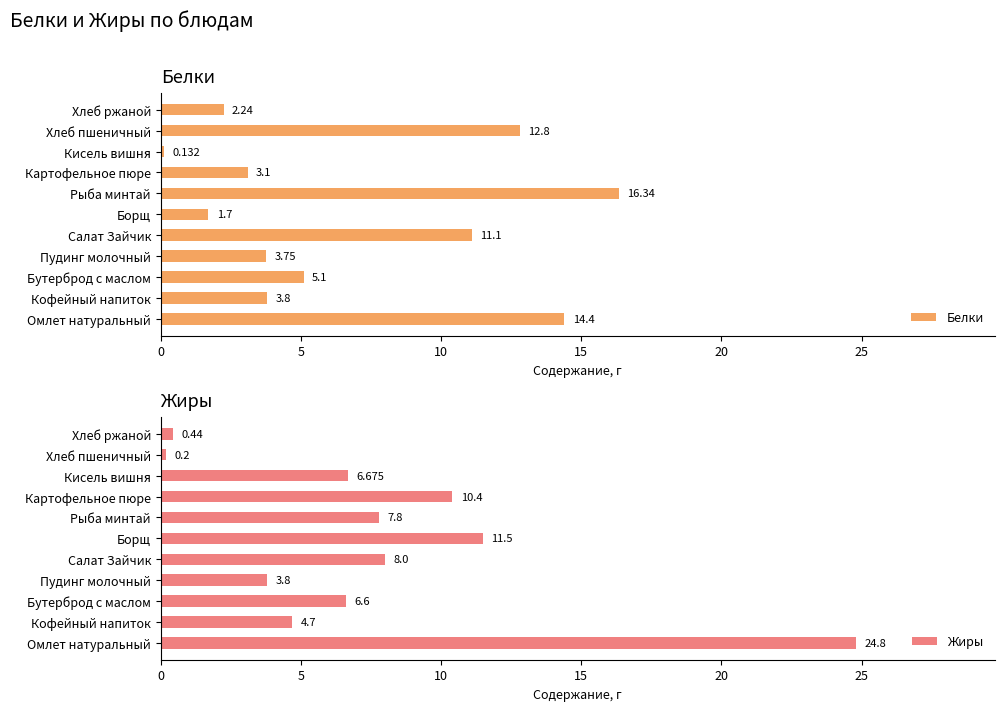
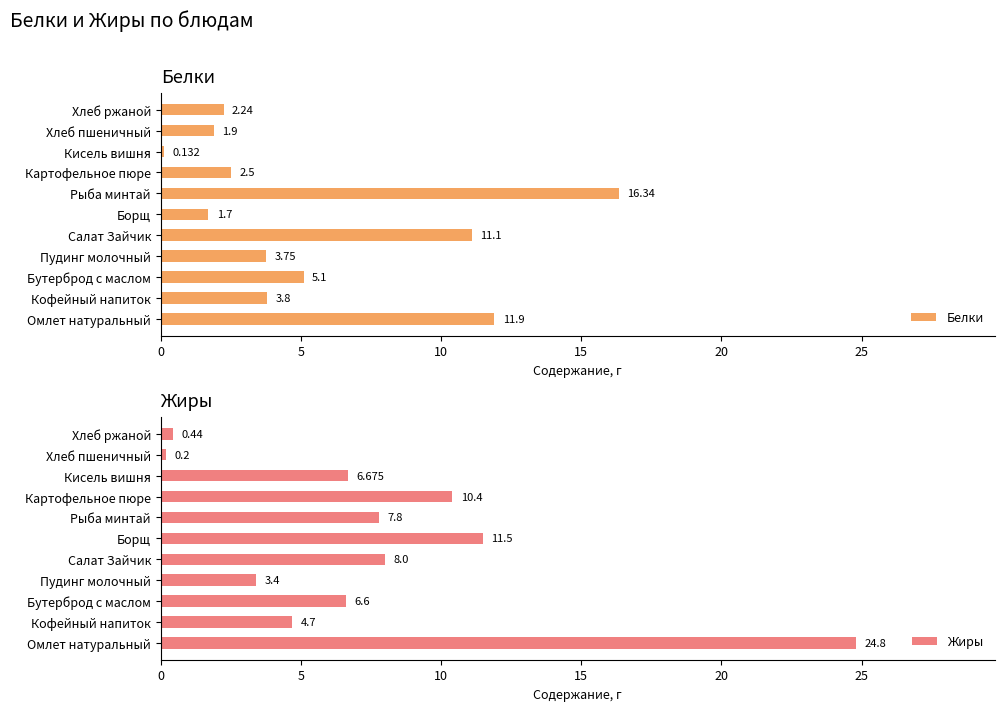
  {
    "Белки": {
      "Хлеб ржаной": 2.24,
-     "Хлеб пшеничный": 12.8,
+     "Хлеб пшеничный": 1.9,
      "Кисель вишня": 0.132,
-     "Картофельное пюре": 3.1,
+     "Картофельное пюре": 2.5,
      "Рыба минтай": 16.34,
      "Борщ": 1.7,
      "Салат Зайчик": 11.1,
      "Пудинг молочный": 3.75,
      "Бутерброд с маслом": 5.1,
      "Кофейный напиток": 3.8,
-     "Омлет натуральный": 14.4
+     "Омлет натуральный": 11.9
    },
    "Жиры": {
      "Хлеб ржаной": 0.44,
      "Хлеб пшеничный": 0.2,
      "Кисель вишня": 6.675,
      "Картофельное пюре": 10.4,
      "Рыба минтай": 7.8,
      "Борщ": 11.5,
      "Салат Зайчик": 8.0,
-     "Пудинг молочный": 3.8,
+     "Пудинг молочный": 3.4,
      "Бутерброд с маслом": 6.6,
      "Кофейный напиток": 4.7,
      "Омлет натуральный": 24.8
    }
  }
